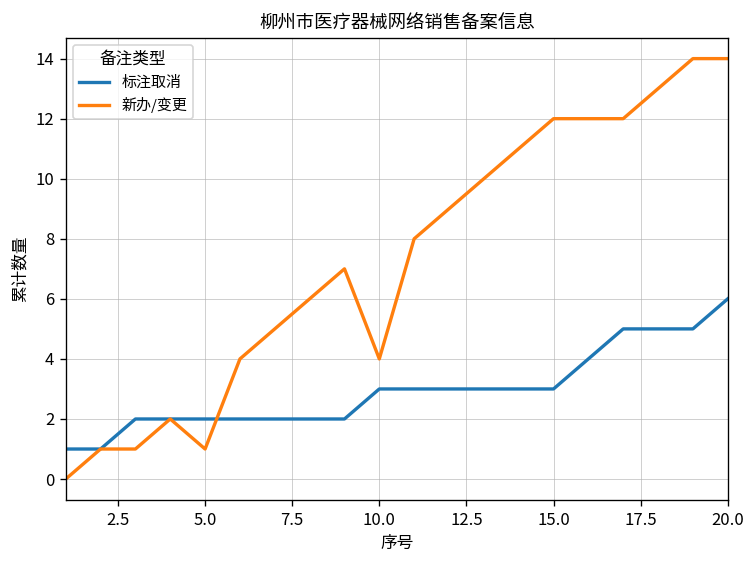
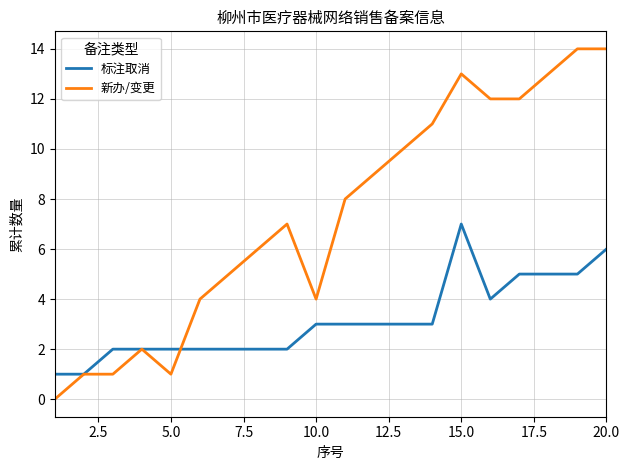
  {
    "标注取消": {
      "5.0": 2,
      "10.0": 3,
-     "15.0": 3,
+     "15.0": 7,
      "20.0": 6
    },
    "新办/变更": {
      "5.0": 1,
      "10.0": 4,
-     "15.0": 12,
+     "15.0": 13,
      "20.0": 14
    }
  }
